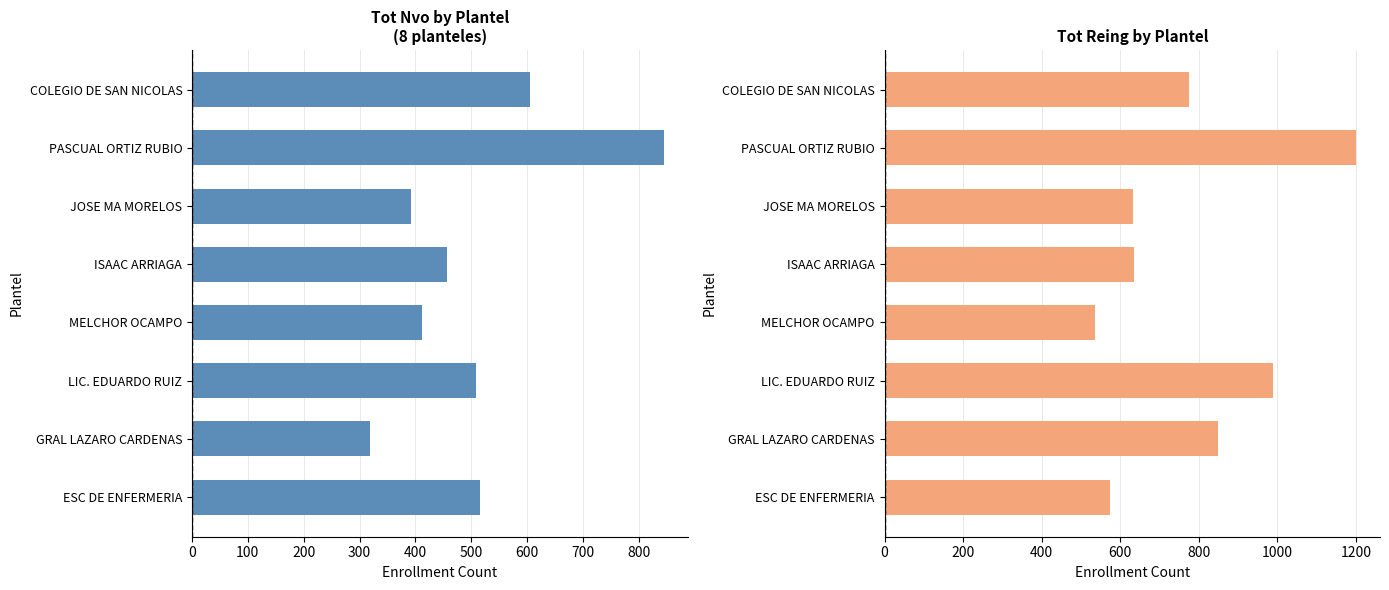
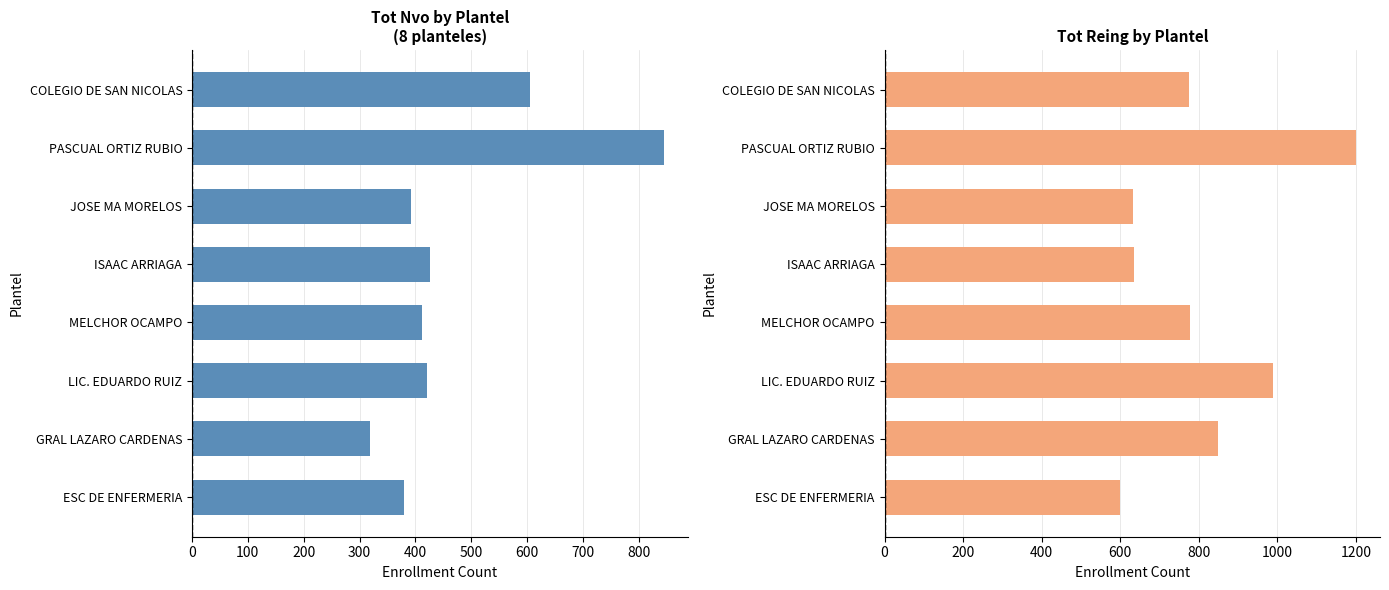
  {
    "Tot Nvo by Plantel (8 planteles)": {
      "COLEGIO DE SAN NICOLAS": 610,
      "PASCUAL ORTIZ RUBIO": 850,
      "JOSE MA MORELOS": 390,
-     "ISAAC ARRIAGA": 460,
+     "ISAAC ARRIAGA": 430,
      "MELCHOR OCAMPO": 410,
-     "LIC. EDUARDO RUIZ": 510,
+     "LIC. EDUARDO RUIZ": 420,
      "GRAL LAZARO CARDENAS": 320,
-     "ESC DE ENFERMERIA": 520
+     "ESC DE ENFERMERIA": 380
    },
    "Tot Reing by Plantel": {
      "COLEGIO DE SAN NICOLAS": 770,
      "PASCUAL ORTIZ RUBIO": 1200,
      "JOSE MA MORELOS": 630,
      "ISAAC ARRIAGA": 640,
-     "MELCHOR OCAMPO": 540,
+     "MELCHOR OCAMPO": 780,
      "LIC. EDUARDO RUIZ": 990,
      "GRAL LAZARO CARDENAS": 850,
-     "ESC DE ENFERMERIA": 570
+     "ESC DE ENFERMERIA": 600
    }
  }
